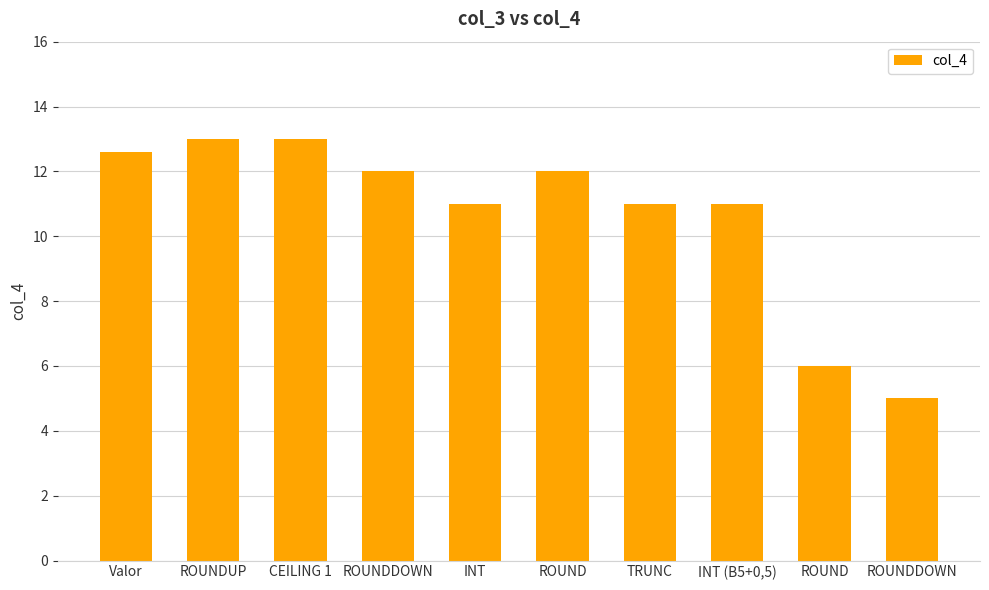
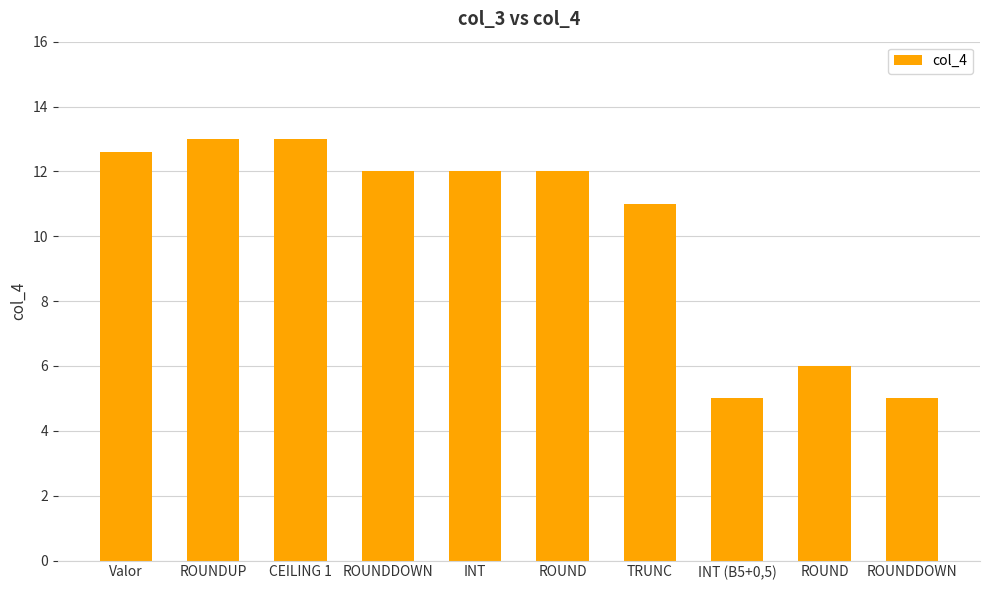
  {
    "Valor": 12.6,
    "ROUNDUP": 13,
    "CEILING 1": 13,
-   "INT": 11,
+   "INT": 12,
    "TRUNC": 11,
-   "INT (B5+0,5)": 11
+   "INT (B5+0,5)": 5
  }
